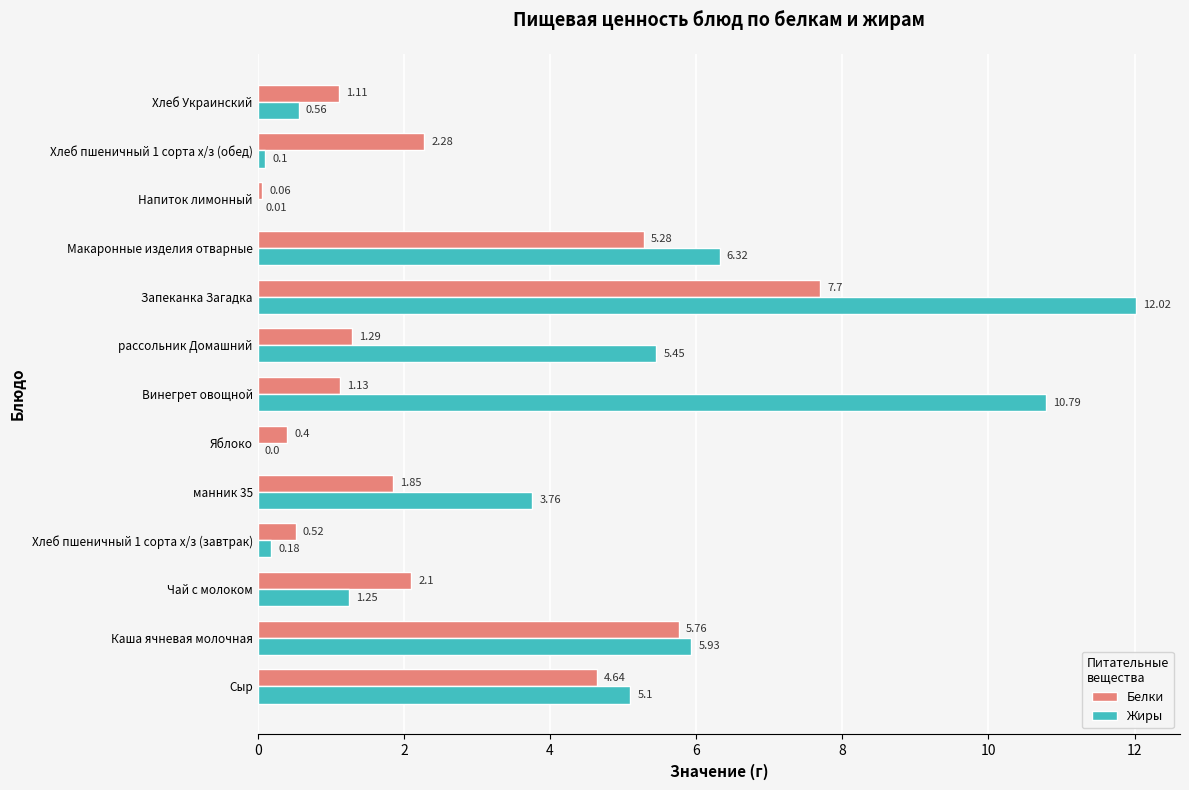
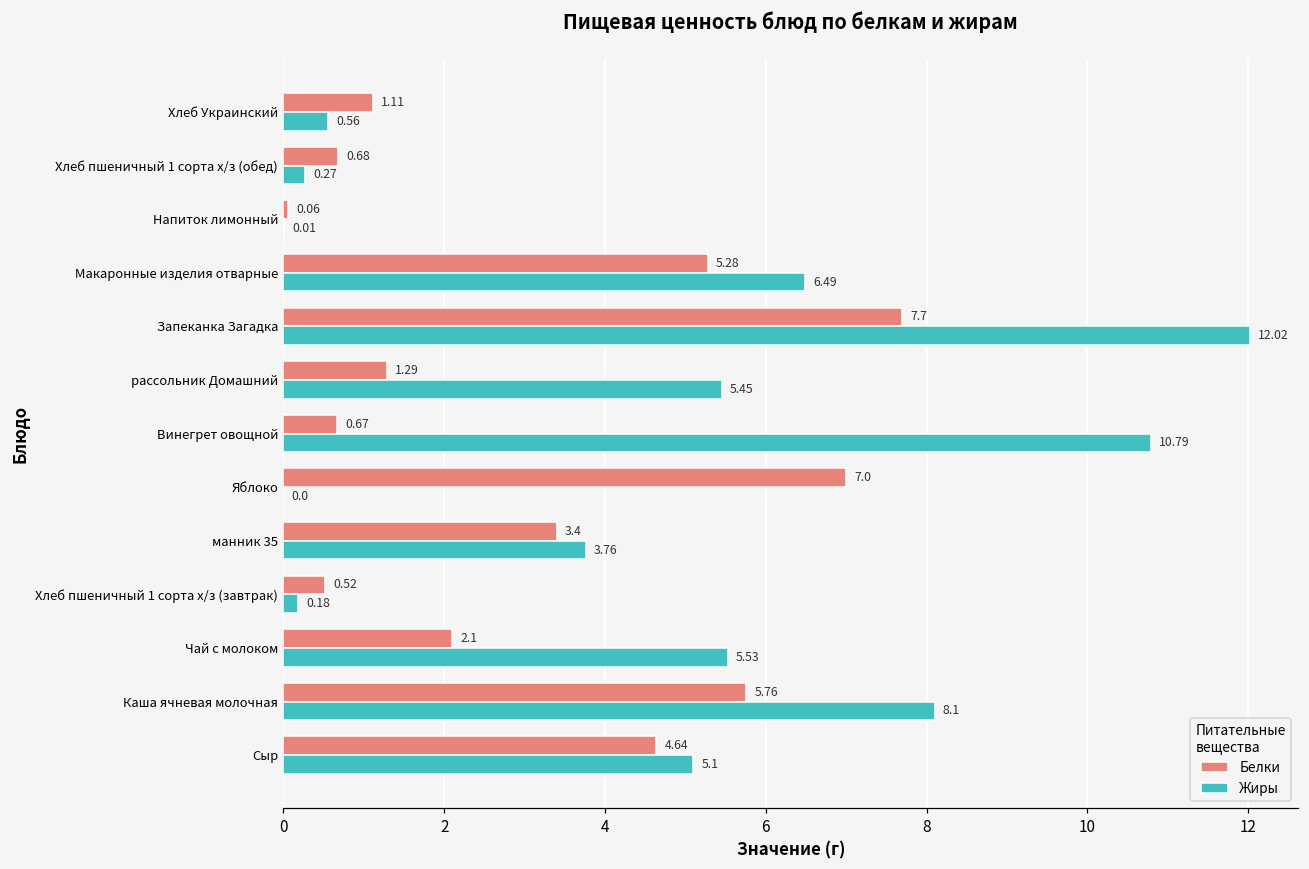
  {
    "Белки": {
      "Хлеб Украинский": 1.11,
-     "Хлеб пшеничный 1 сорта х/з (обед)": 2.28,
+     "Хлеб пшеничный 1 сорта х/з (обед)": 0.68,
      "Напиток лимонный": 0.06,
      "Макаронные изделия отварные": 5.28,
      "Запеканка Загадка": 7.7,
      "рассольник Домашний": 1.29,
-     "Винегрет овощной": 1.13,
-     "Яблоко": 0.4,
-     "манник 35": 1.85,
+     "Винегрет овощной": 0.67,
+     "Яблоко": 7.0,
+     "манник 35": 3.4,
      "Хлеб пшеничный 1 сорта х/з (завтрак)": 0.52,
      "Чай с молоком": 2.1,
      "Каша ячневая молочная": 5.76,
      "Сыр": 4.64
    },
    "Жиры": {
      "Хлеб Украинский": 0.56,
-     "Хлеб пшеничный 1 сорта х/з (обед)": 0.1,
+     "Хлеб пшеничный 1 сорта х/з (обед)": 0.27,
      "Напиток лимонный": 0.01,
-     "Макаронные изделия отварные": 6.32,
+     "Макаронные изделия отварные": 6.49,
      "Запеканка Загадка": 12.02,
      "рассольник Домашний": 5.45,
      "Винегрет овощной": 10.79,
      "Яблоко": 0.0,
      "манник 35": 3.76,
      "Хлеб пшеничный 1 сорта х/з (завтрак)": 0.18,
-     "Чай с молоком": 1.25,
-     "Каша ячневая молочная": 5.93,
+     "Чай с молоком": 5.53,
+     "Каша ячневая молочная": 8.1,
      "Сыр": 5.1
    }
  }
